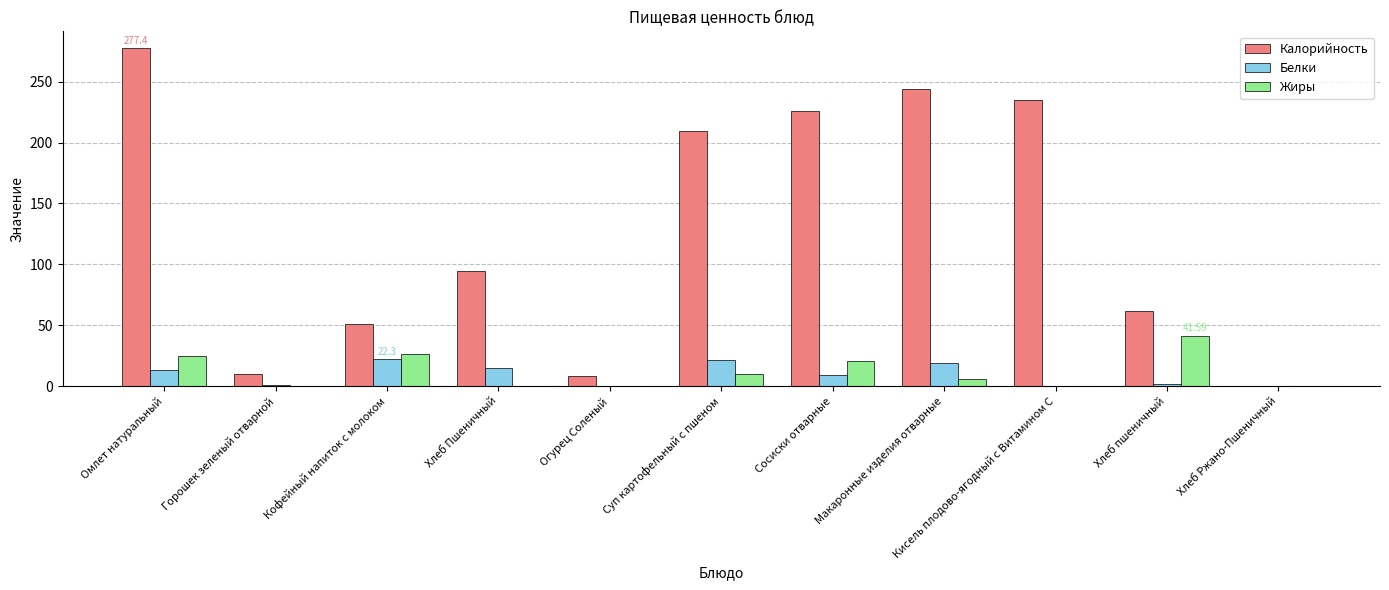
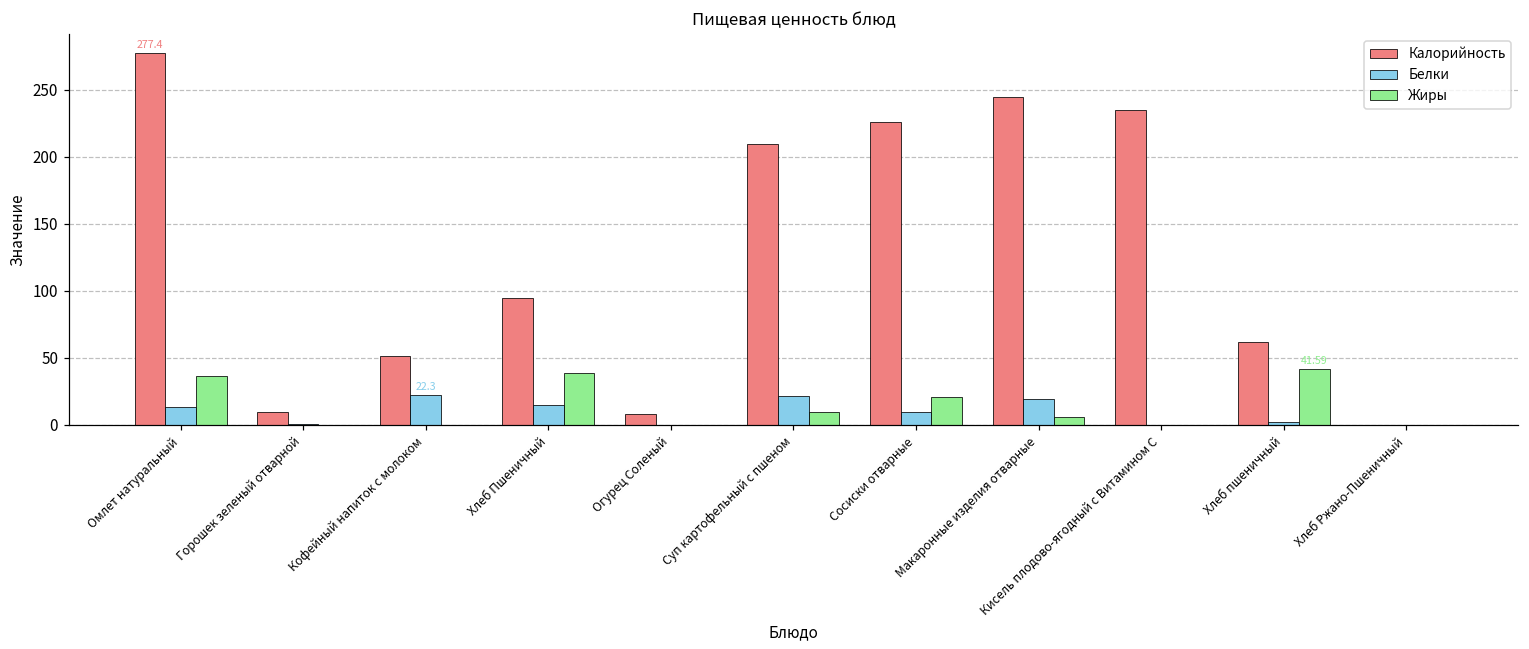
  {
    "Калорийность": {
      "Омлет натуральный": 277.4
    },
    "Белки": {
      "Кофейный напиток с молоком": 22.3
    },
    "Жиры": {
-     "Омлет натуральный": 24,
-     "Кофейный напиток с молоком": 26,
-     "Хлеб Пшеничный": 0,
+     "Омлет натуральный": 36,
+     "Кофейный напиток с молоком": 0,
+     "Хлеб Пшеничный": 39,
      "Огурец Соленый": 0,
      "Суп картофельный с пшеном": 10,
      "Сосиски отварные": 21,
      "Макаронные изделия отварные": 6,
      "Кисель плодово-ягодный с Витамином С": 0,
      "Хлеб Ржано-Пшеничный": 0
    }
  }
